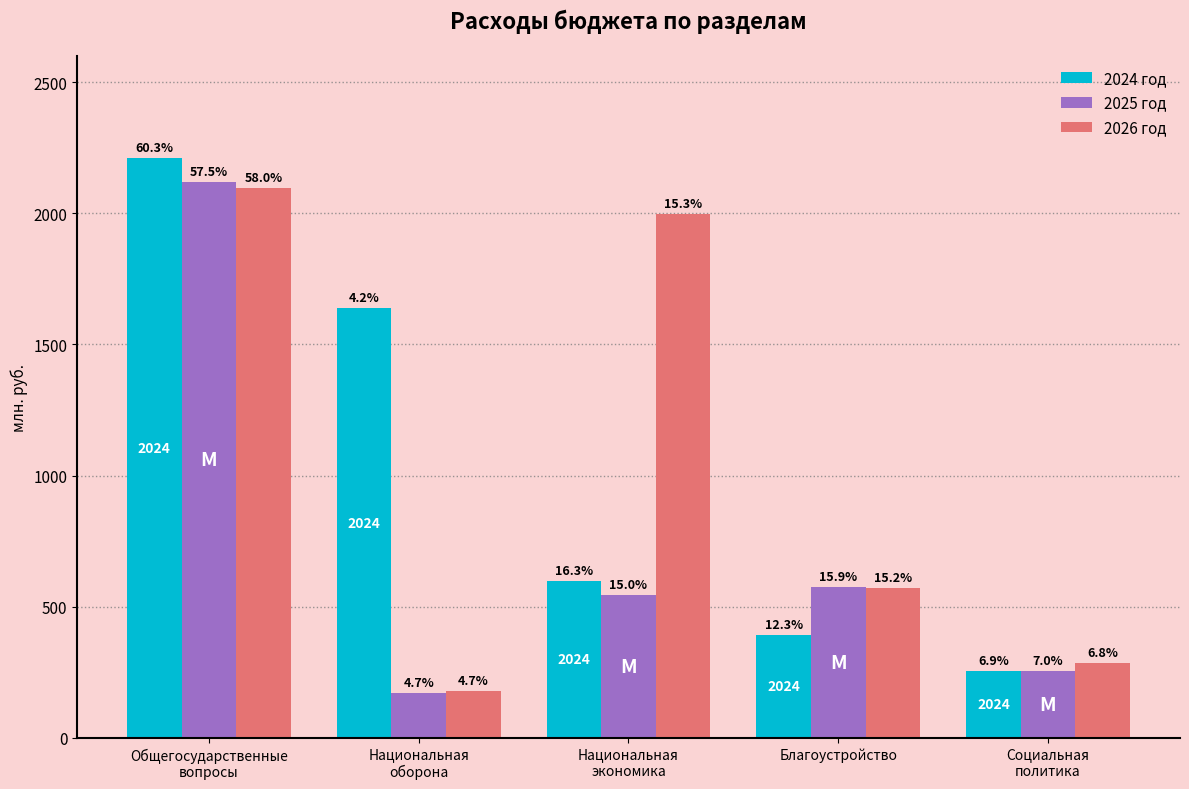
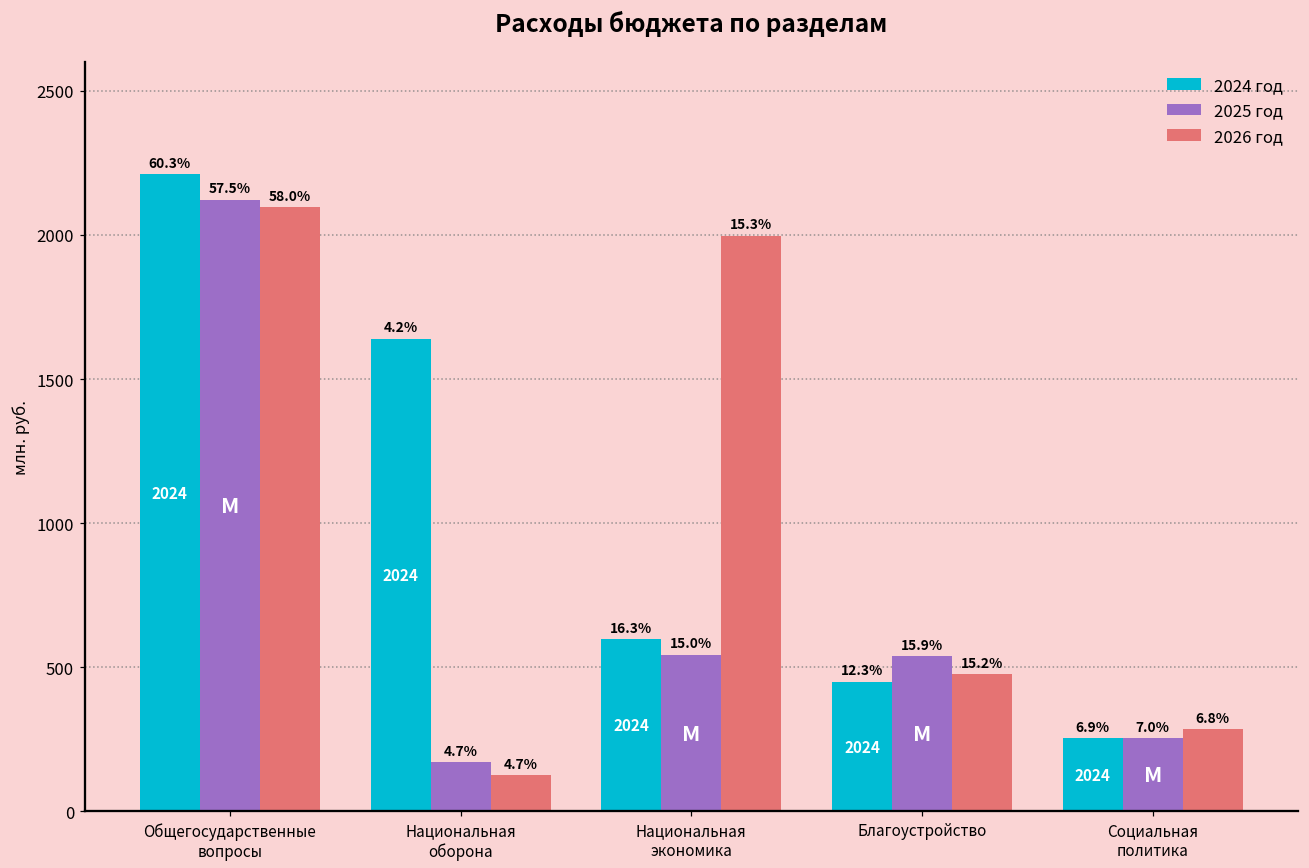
  {
    "2024 год": {
-     "Благоустройство": 390
+     "Благоустройство": 450
    },
    "2025 год": {
-     "Благоустройство": 580
+     "Благоустройство": 540
    },
    "2026 год": {
-     "Национальная оборона": 180,
-     "Благоустройство": 570
+     "Национальная оборона": 130,
+     "Благоустройство": 480
    }
  }
